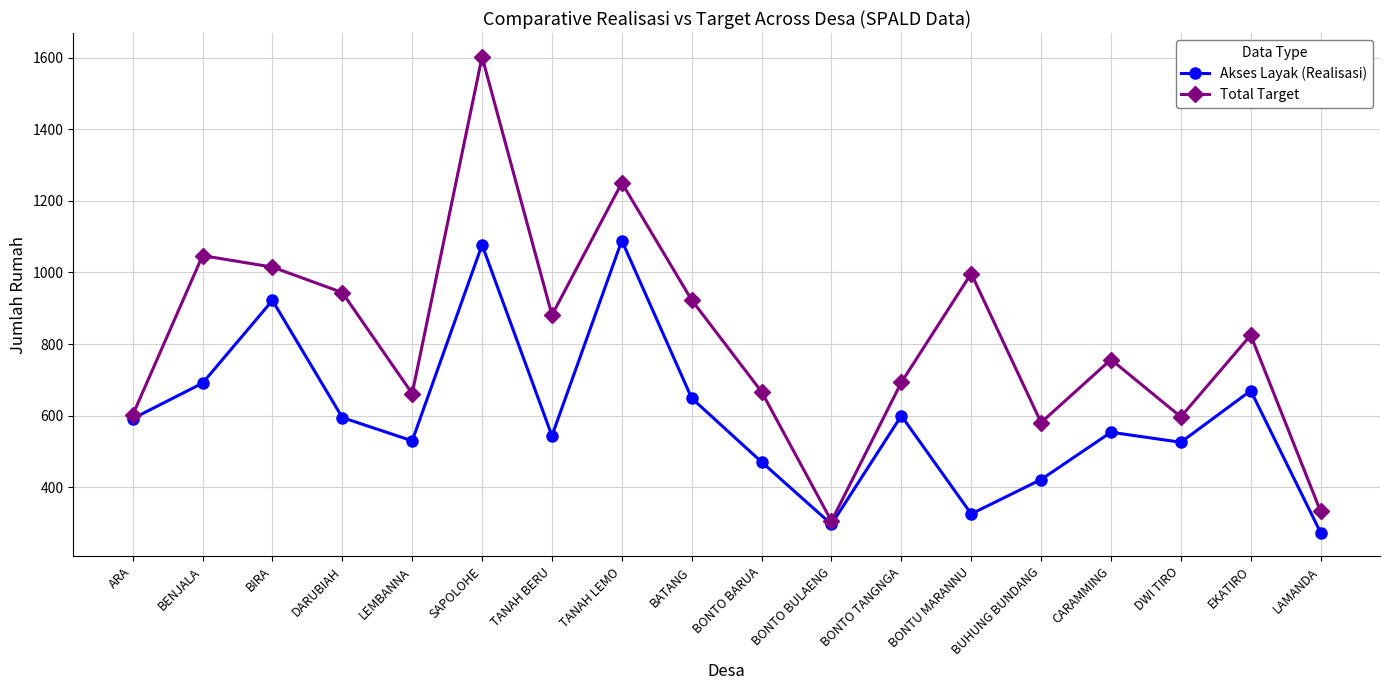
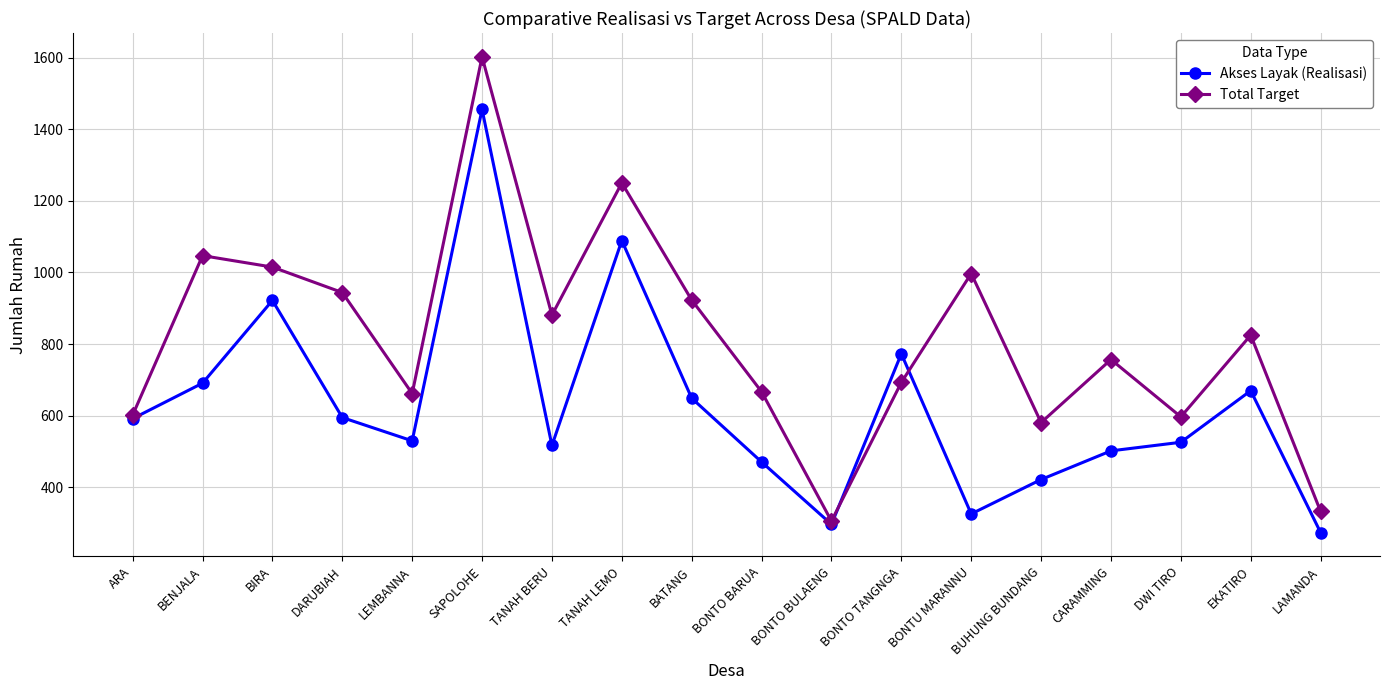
  {
    "Akses Layak (Realisasi)": {
      "ARA": 590,
      "BENJALA": 690,
      "BIRA": 920,
      "DARUBIAH": 600,
      "LEMBANNA": 530,
-     "SAPOLOHE": 1080,
-     "TANAH BERU": 540,
+     "SAPOLOHE": 1460,
+     "TANAH BERU": 520,
      "TANAH LEMO": 1090,
      "BATANG": 650,
      "BONTO BARUA": 470,
      "BONTO BULAENG": 300,
-     "BONTO TANGNGA": 600,
+     "BONTO TANGNGA": 770,
      "BONTU MARANNU": 330,
      "BUHUNG BUNDANG": 420,
-     "CARAMMING": 550,
+     "CARAMMING": 500,
      "DWI TIRO": 530,
      "EKATIRO": 670,
      "LAMANDA": 270
    },
    "Total Target": {
      "ARA": 600,
      "BENJALA": 1050,
      "BIRA": 1020,
      "DARUBIAH": 940,
      "LEMBANNA": 660,
      "SAPOLOHE": 1600,
      "TANAH BERU": 880,
      "TANAH LEMO": 1250,
      "BATANG": 920,
      "BONTO BARUA": 670,
      "BONTO BULAENG": 310,
      "BONTO TANGNGA": 690,
      "BONTU MARANNU": 1000,
      "BUHUNG BUNDANG": 580,
      "CARAMMING": 760,
      "DWI TIRO": 600,
      "EKATIRO": 830,
      "LAMANDA": 330
    }
  }
